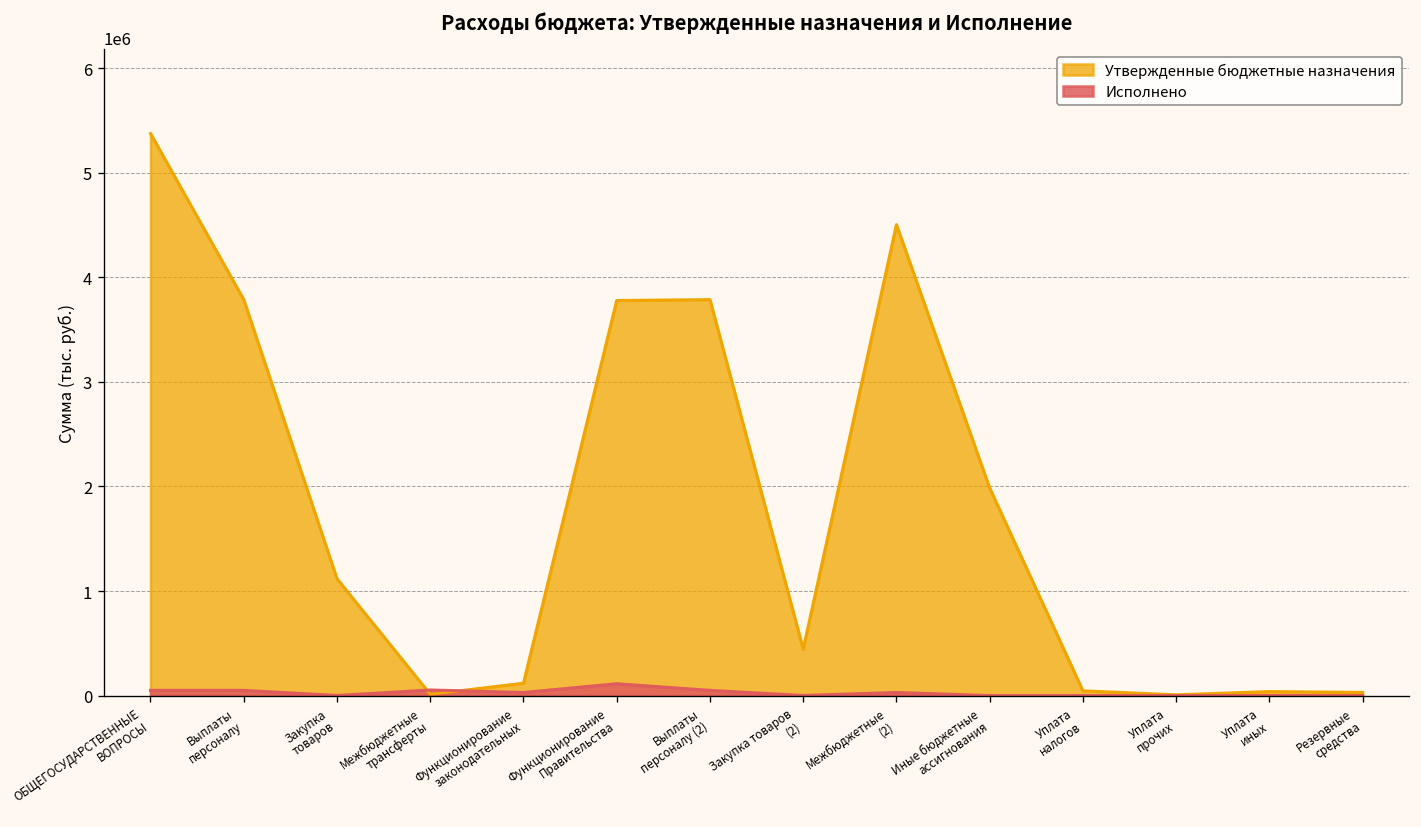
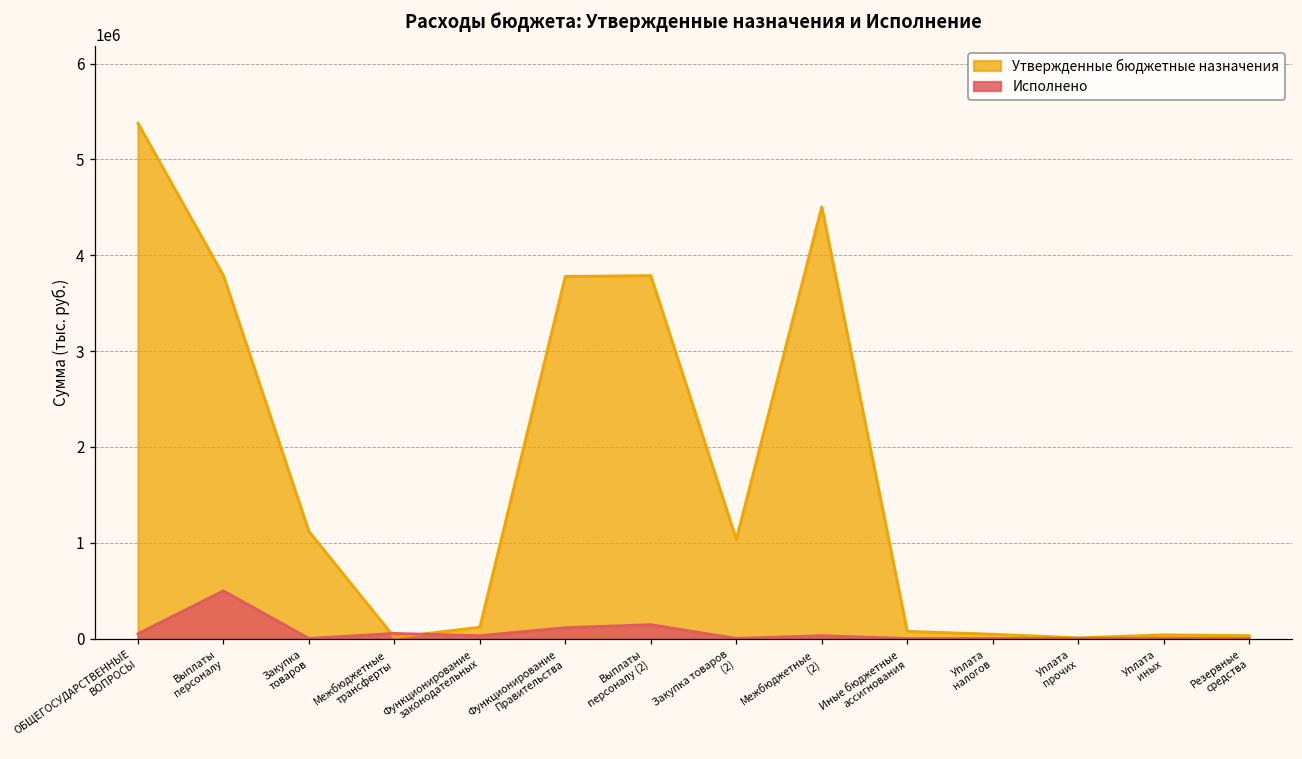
  {
    "Утвержденные бюджетные назначения": {
      "ОБЩЕГОСУДАРСТВЕННЫЕ ВОПРОСЫ": 5400000,
      "Выплаты персоналу": 3800000,
      "Закупка товаров": 1100000,
      "Межбюджетные трансферты": 0,
      "Функционирование законодательных": 100000,
      "Функционирование Правительства": 3800000,
      "Выплаты персоналу (2)": 3800000,
-     "Закупка товаров (2)": 400000,
+     "Закупка товаров (2)": 1000000,
      "Межбюджетные (2)": 4500000,
-     "Иные бюджетные ассигнования": 2000000,
+     "Иные бюджетные ассигнования": 100000,
      "Уплата налогов": 0,
      "Уплата иных": 0,
      "Резервные средства": 0
    },
    "Исполнено": {
      "ОБЩЕГОСУДАРСТВЕННЫЕ ВОПРОСЫ": 100000,
-     "Выплаты персоналу": 0,
+     "Выплаты персоналу": 500000,
      "Закупка товаров": 0,
      "Межбюджетные трансферты": 100000,
      "Функционирование законодательных": 0,
      "Функционирование Правительства": 100000,
-     "Выплаты персоналу (2)": 0,
+     "Выплаты персоналу (2)": 100000,
      "Закупка товаров (2)": 0,
      "Межбюджетные (2)": 0,
      "Иные бюджетные ассигнования": 0,
      "Уплата налогов": 0,
      "Уплата иных": 0,
      "Резервные средства": 0
    }
  }
